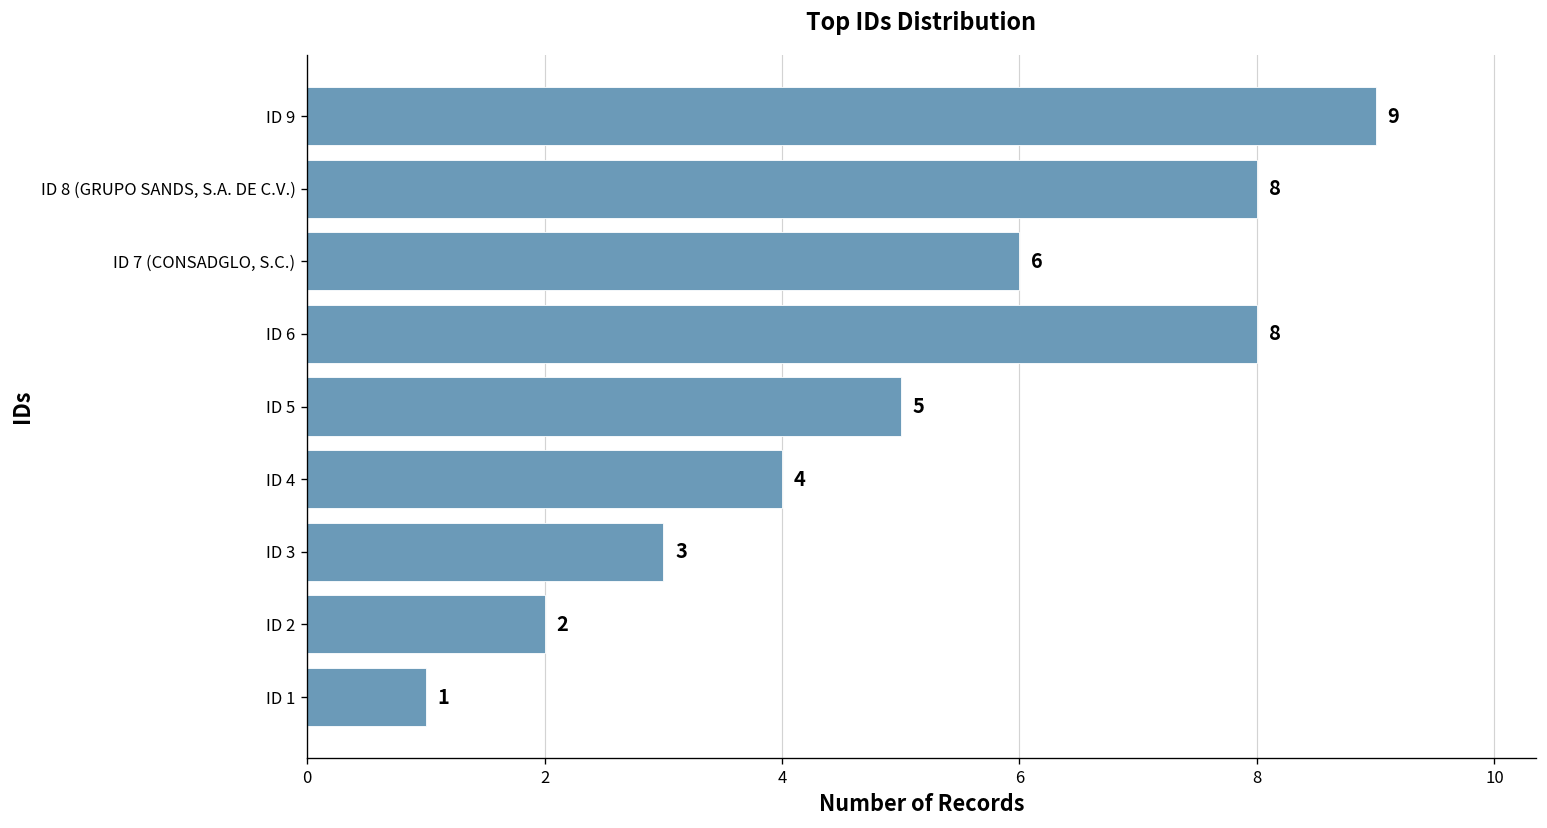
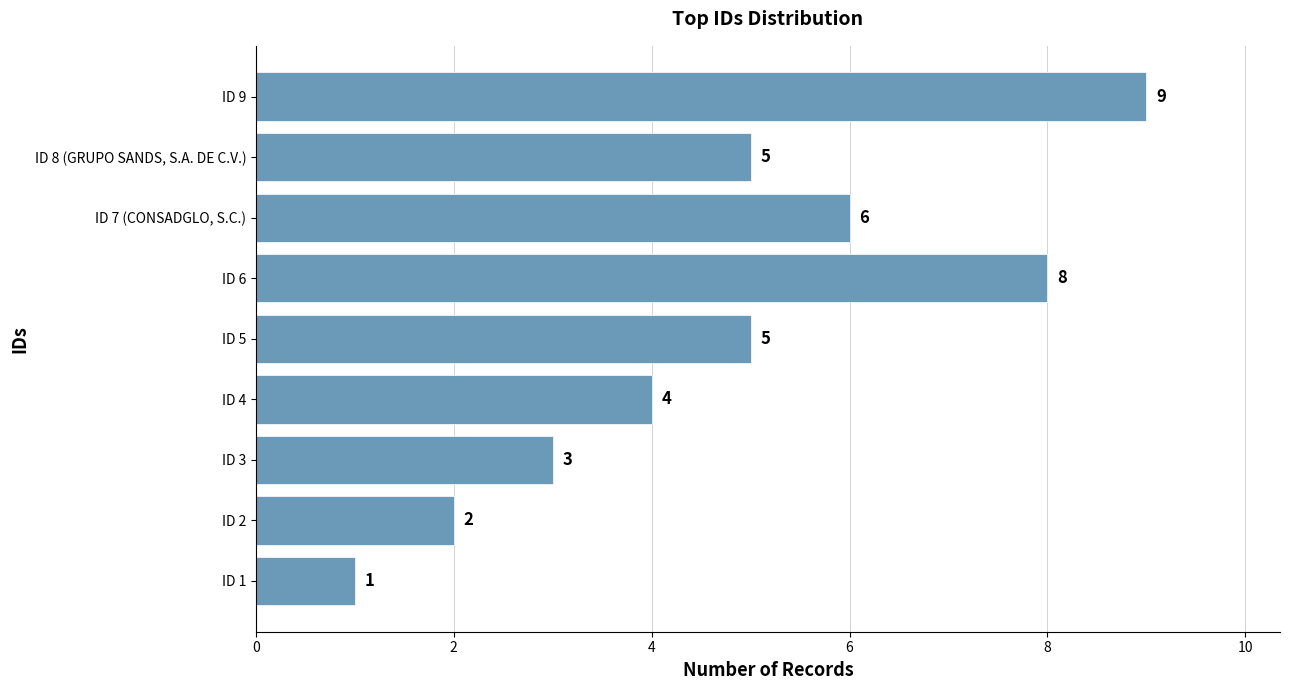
  {
    "ID 9": 9,
-   "ID 8 (GRUPO SANDS, S.A. DE C.V.)": 8,
+   "ID 8 (GRUPO SANDS, S.A. DE C.V.)": 5,
    "ID 7 (CONSADGLO, S.C.)": 6,
    "ID 6": 8,
    "ID 5": 5,
    "ID 4": 4,
    "ID 3": 3,
    "ID 2": 2,
    "ID 1": 1
  }
